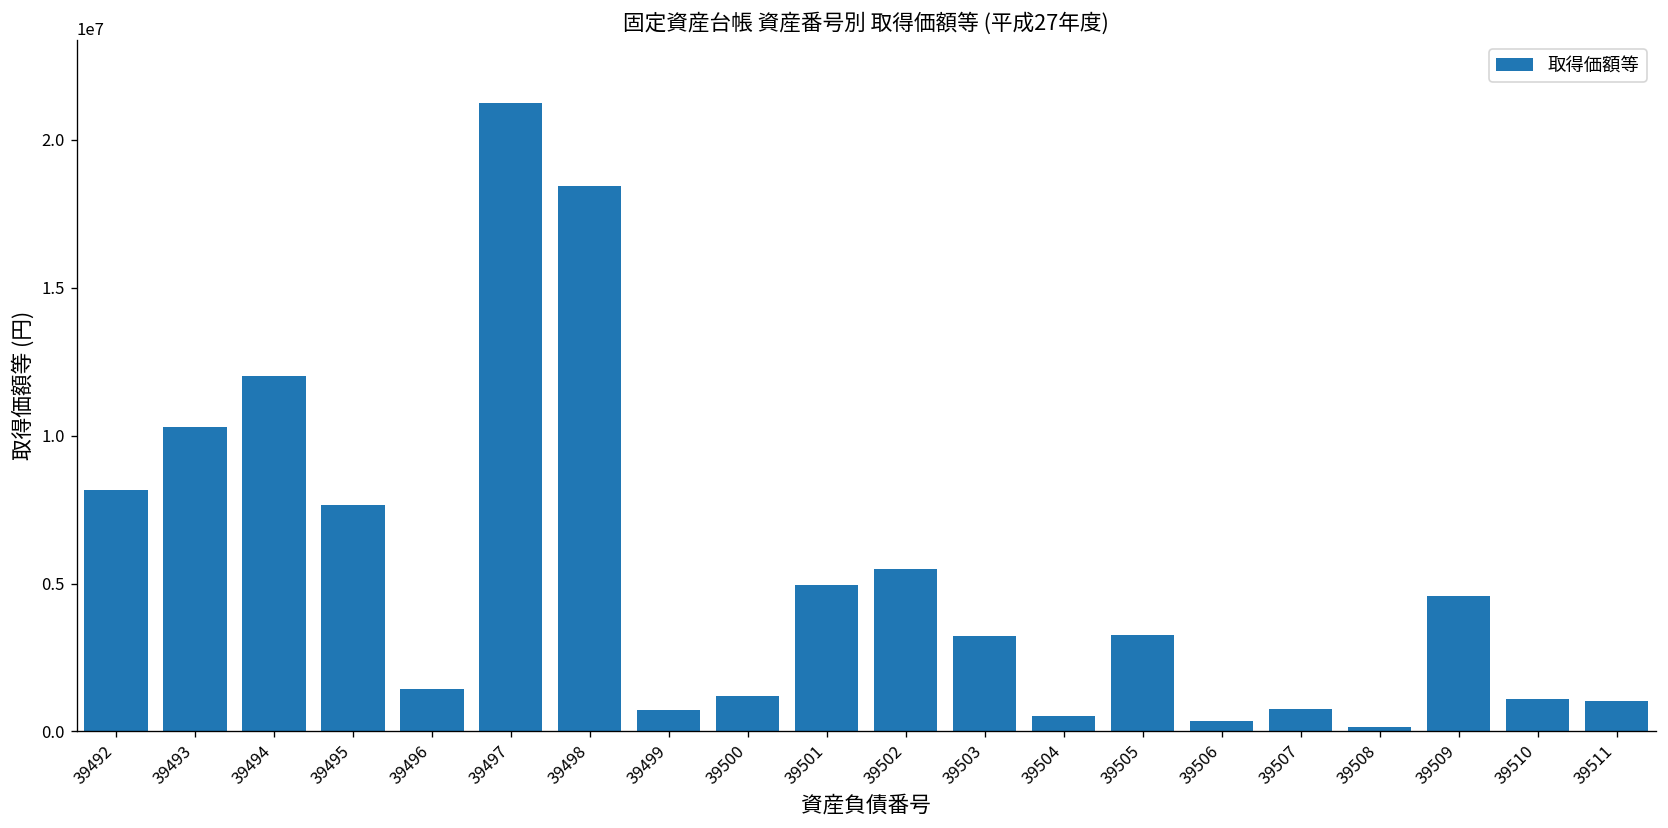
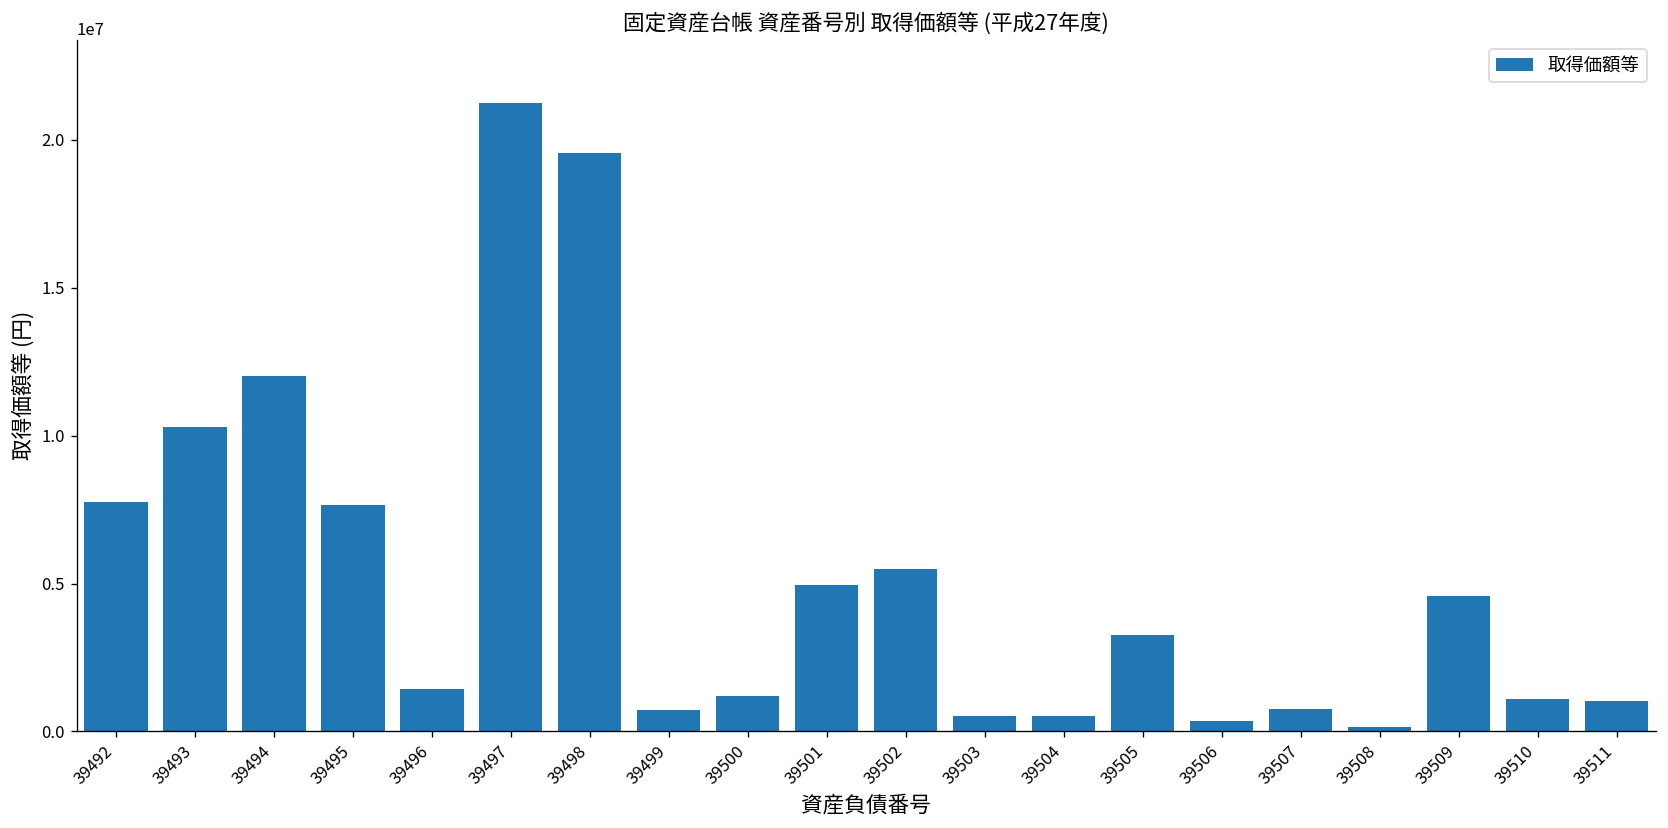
  {
-   "39492": 8200000,
+   "39492": 7800000,
    "39493": 10300000,
    "39494": 12000000,
    "39495": 7700000,
    "39496": 1400000,
    "39497": 21200000,
-   "39498": 18400000,
+   "39498": 19500000,
    "39499": 700000,
    "39500": 1200000,
    "39501": 5000000,
    "39502": 5500000,
-   "39503": 3200000,
+   "39503": 500000,
    "39504": 500000,
    "39505": 3200000,
    "39506": 300000,
    "39507": 800000,
    "39508": 200000,
    "39509": 4600000,
    "39510": 1100000,
    "39511": 1000000
  }
